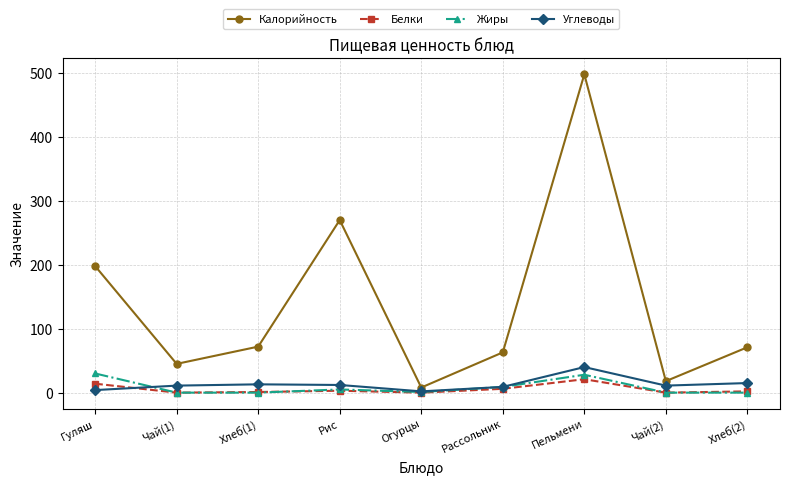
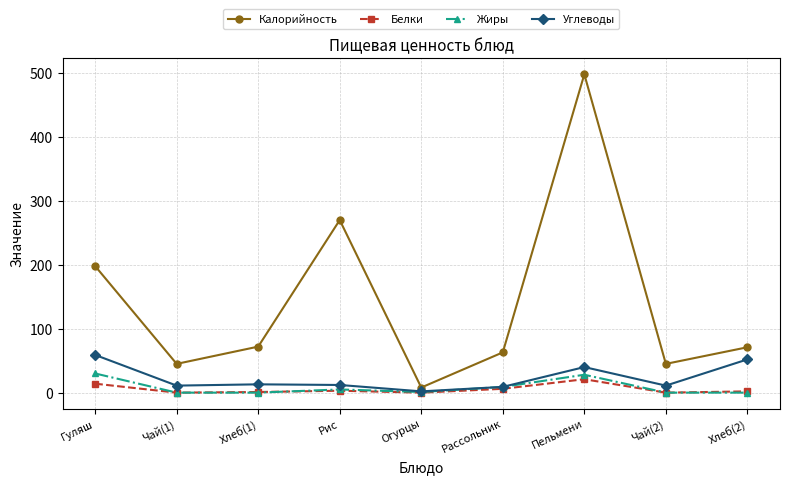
  {
    "Калорийность": {
      "Гуляш": 200,
      "Чай(1)": 50,
      "Хлеб(1)": 70,
      "Рис": 270,
      "Огурцы": 10,
      "Рассольник": 60,
      "Пельмени": 500,
-     "Чай(2)": 20,
+     "Чай(2)": 50,
      "Хлеб(2)": 70
    },
    "Белки": {
      "Гуляш": 10,
      "Пельмени": 20
    },
    "Жиры": {
      "Гуляш": 30,
      "Пельмени": 30
    },
    "Углеводы": {
-     "Гуляш": 0,
+     "Гуляш": 60,
      "Чай(1)": 10,
      "Хлеб(1)": 10,
      "Рис": 10,
      "Пельмени": 40,
      "Чай(2)": 10,
-     "Хлеб(2)": 20
+     "Хлеб(2)": 50
    }
  }
